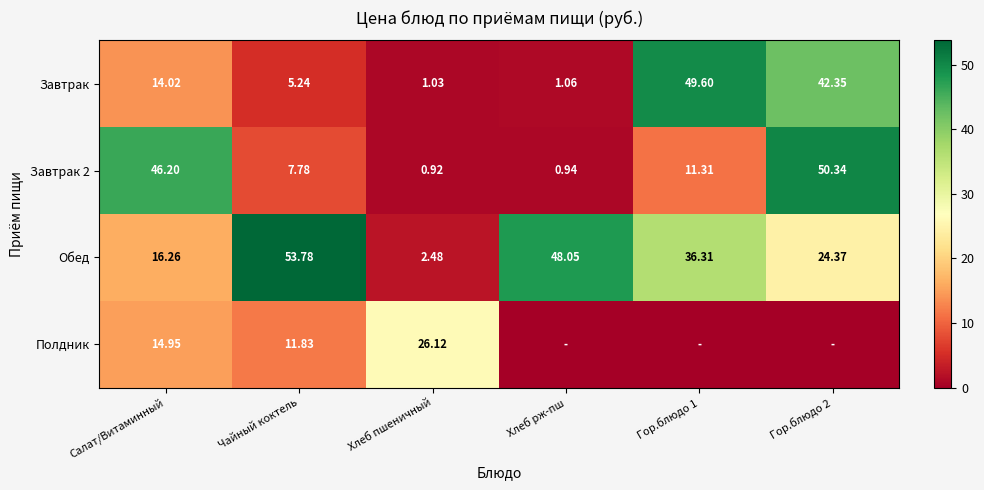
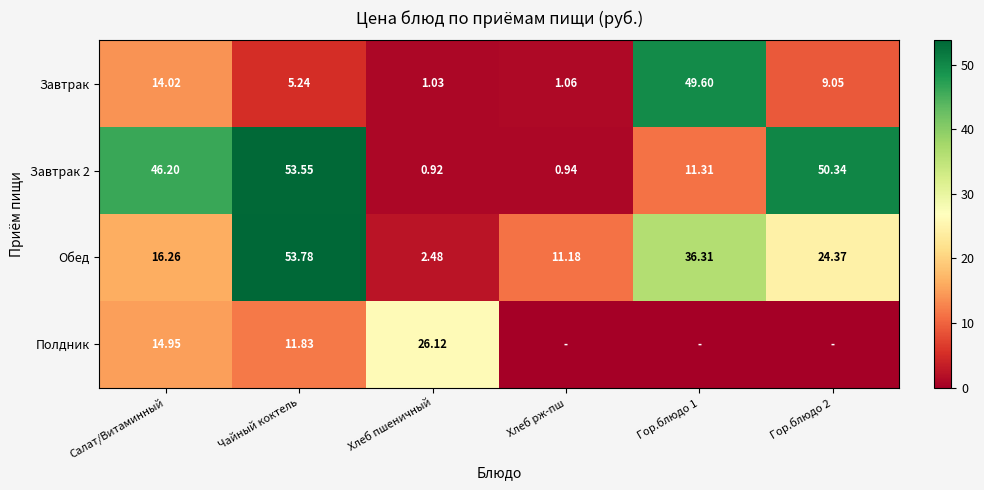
  {
    "Завтрак": {
      "Салат/Витаминный": 14.02,
      "Чайный коктель": 5.24,
      "Хлеб пшеничный": 1.03,
      "Хлеб рж-пш": 1.06,
      "Гор.блюдо 1": 49.60,
-     "Гор.блюдо 2": 42.35
+     "Гор.блюдо 2": 9.05
    },
    "Завтрак 2": {
      "Салат/Витаминный": 46.20,
-     "Чайный коктель": 7.78,
+     "Чайный коктель": 53.55,
      "Хлеб пшеничный": 0.92,
      "Хлеб рж-пш": 0.94,
      "Гор.блюдо 1": 11.31,
      "Гор.блюдо 2": 50.34
    },
    "Обед": {
      "Салат/Витаминный": 16.26,
      "Чайный коктель": 53.78,
      "Хлеб пшеничный": 2.48,
-     "Хлеб рж-пш": 48.05,
+     "Хлеб рж-пш": 11.18,
      "Гор.блюдо 1": 36.31,
      "Гор.блюдо 2": 24.37
    },
    "Полдник": {
      "Салат/Витаминный": 14.95,
      "Чайный коктель": 11.83,
      "Хлеб пшеничный": 26.12
    }
  }
